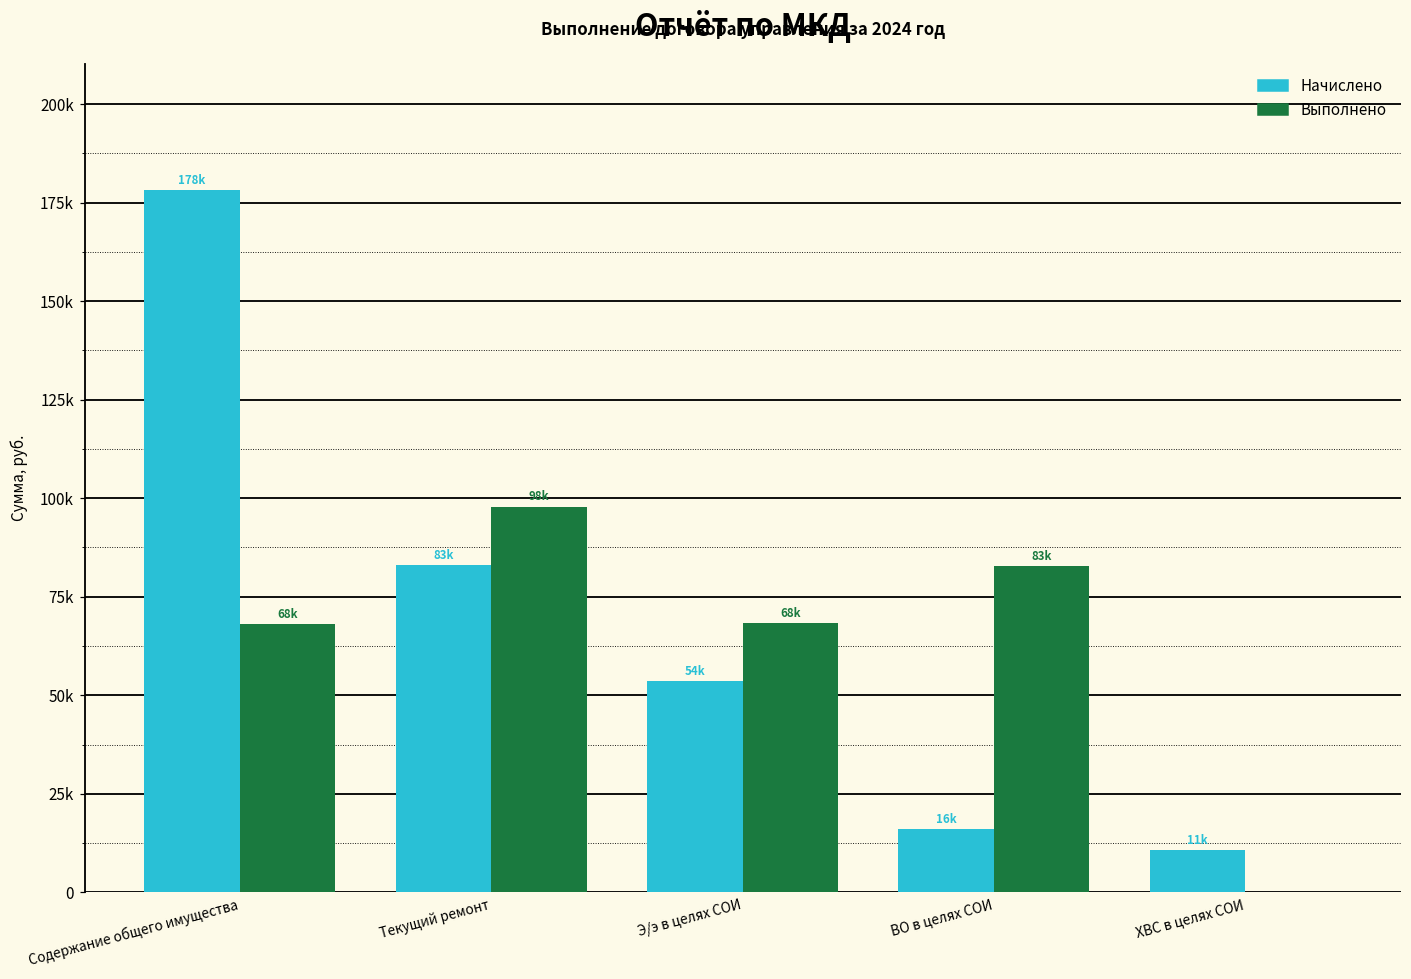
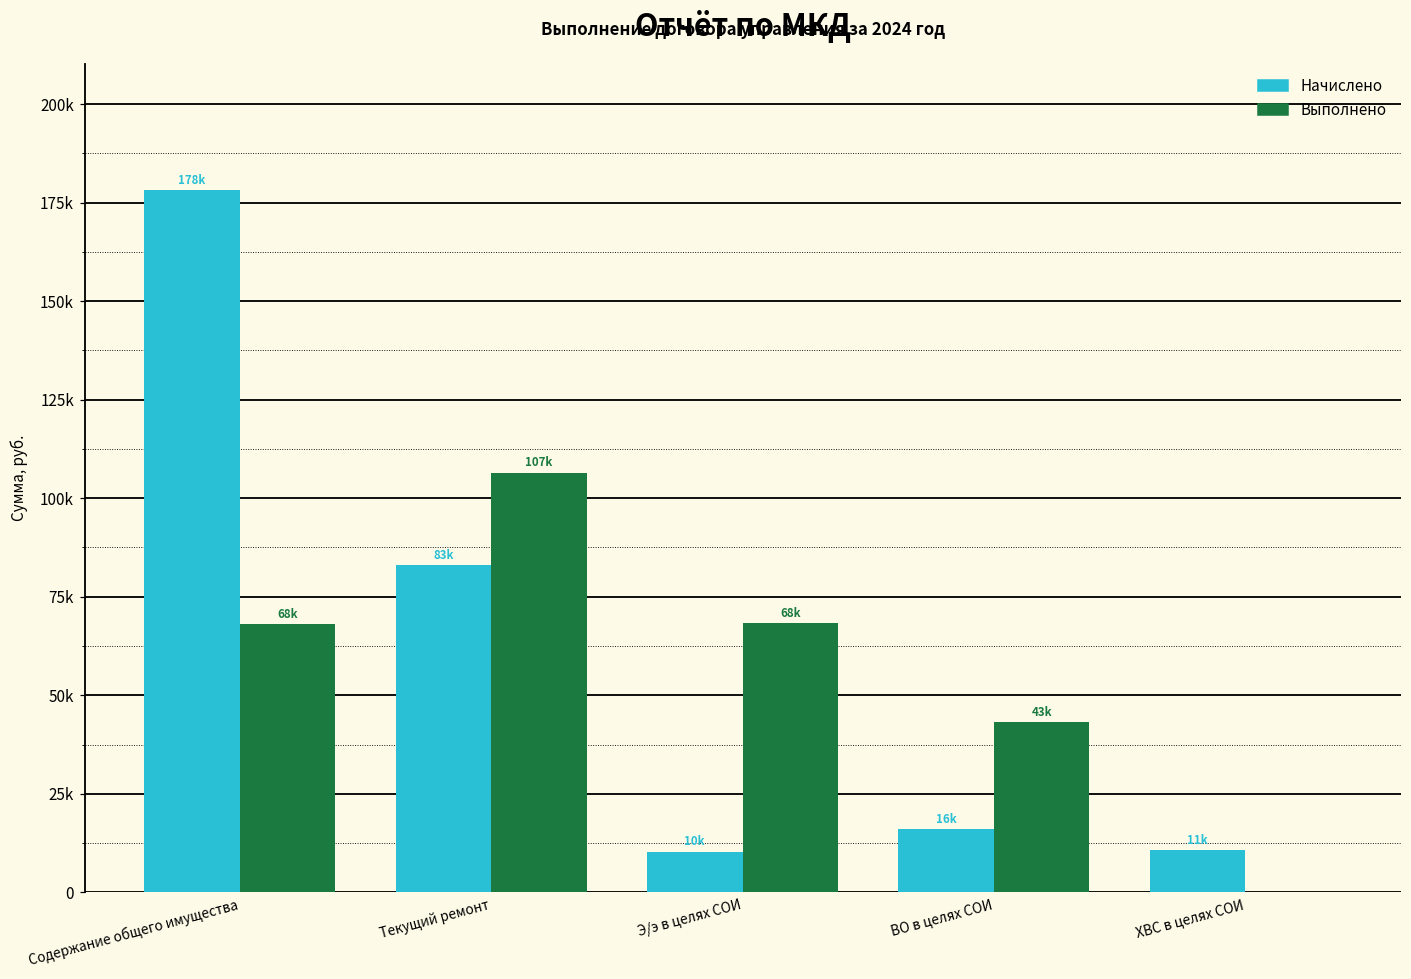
  {
    "Начислено": {
      "Содержание общего имущества": "178k",
      "Текущий ремонт": "83k",
-     "Э/э в целях СОИ": "54k",
+     "Э/э в целях СОИ": "10k",
      "ВО в целях СОИ": "16k",
      "ХВС в целях СОИ": "11k"
    },
    "Выполнено": {
      "Содержание общего имущества": "68k",
-     "Текущий ремонт": "98k",
+     "Текущий ремонт": "107k",
      "Э/э в целях СОИ": "68k",
-     "ВО в целях СОИ": "83k"
+     "ВО в целях СОИ": "43k"
    }
  }
